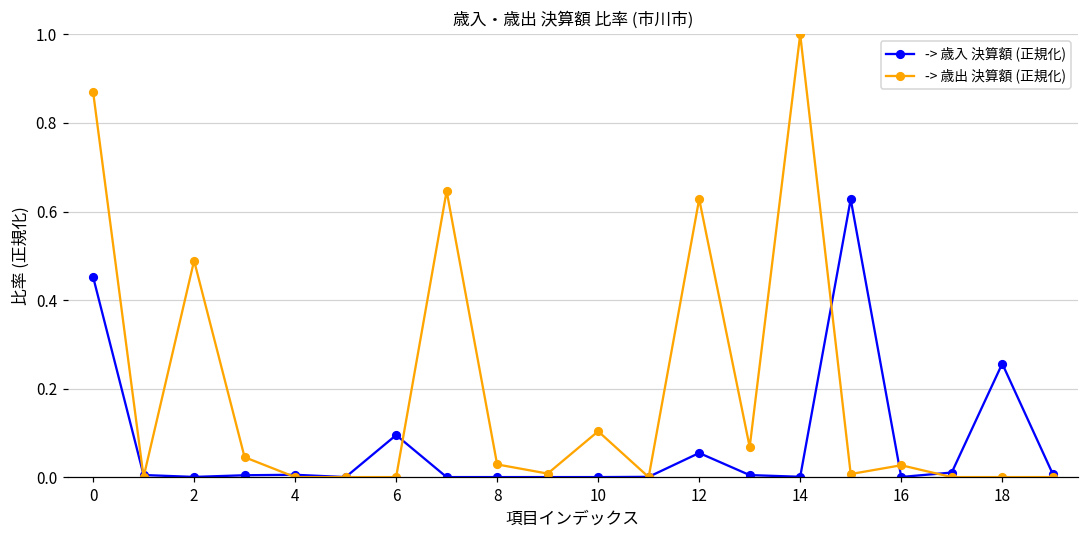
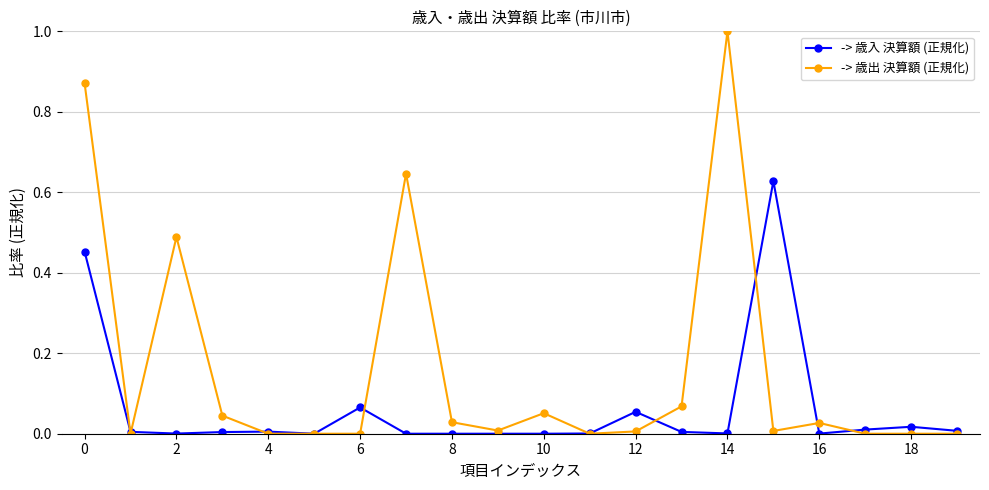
  {
    "-> 歳入 決算額 (正規化)": {
      "0": 0.45,
      "2": 0.00,
-     "6": 0.09,
+     "6": 0.07,
      "8": 0.00,
      "10": 0.00,
      "12": 0.05,
      "14": 0.00,
      "16": 0.00,
-     "18": 0.26
+     "18": 0.02
    },
    "-> 歳出 決算額 (正規化)": {
      "0": 0.87,
      "2": 0.49,
      "6": 0.00,
      "8": 0.03,
-     "10": 0.10,
-     "12": 0.63,
+     "10": 0.05,
+     "12": 0.01,
      "14": 1.00,
      "16": 0.03,
      "18": 0.00
    }
  }
